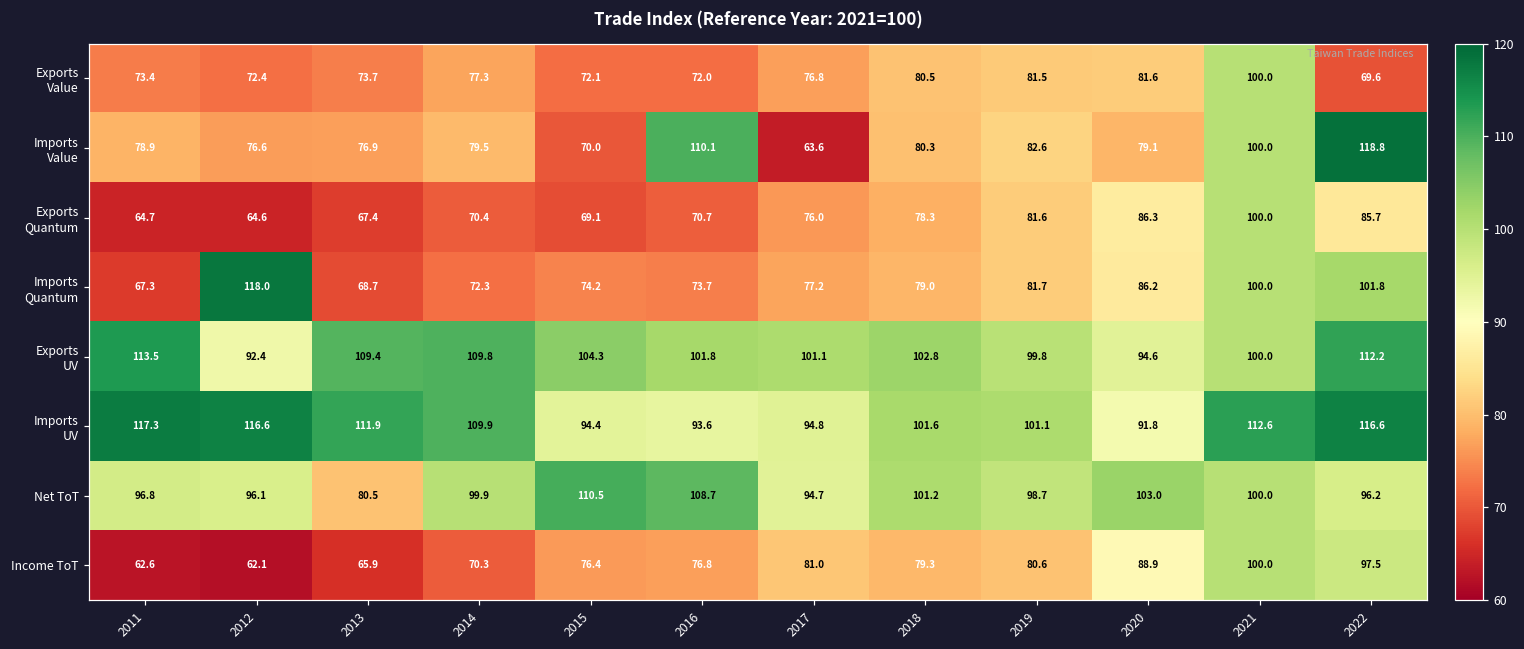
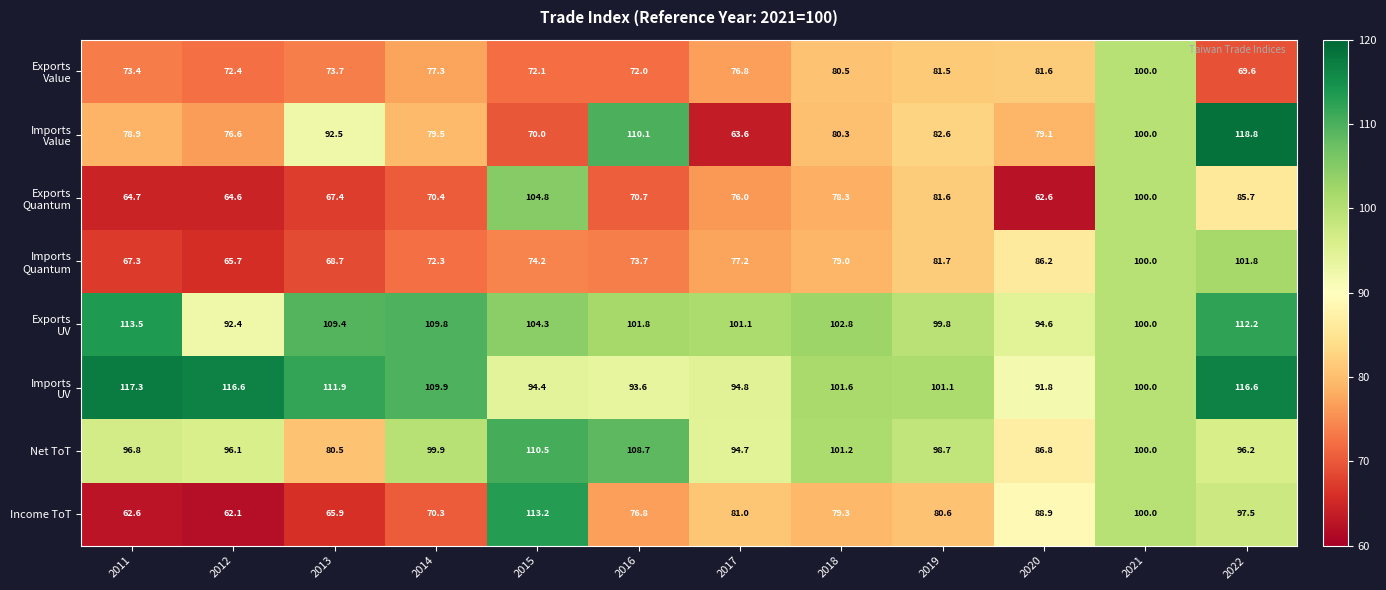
  {
    "Exports Value": {
      "2011": 73.4,
      "2012": 72.4,
      "2013": 73.7,
      "2014": 77.3,
      "2015": 72.1,
      "2016": 72.0,
      "2017": 76.8,
      "2018": 80.5,
      "2019": 81.5,
      "2020": 81.6,
      "2021": 100.0
    },
    "Imports Value": {
      "2011": 78.9,
      "2012": 76.6,
-     "2013": 76.9,
+     "2013": 92.5,
      "2014": 79.5,
      "2015": 70.0,
      "2016": 110.1,
      "2017": 63.6,
      "2018": 80.3,
      "2019": 82.6,
      "2020": 79.1,
      "2021": 100.0,
      "2022": 118.8
    },
    "Exports Quantum": {
      "2011": 64.7,
      "2012": 64.6,
      "2013": 67.4,
      "2014": 70.4,
-     "2015": 69.1,
+     "2015": 104.8,
      "2016": 70.7,
      "2017": 76.0,
      "2018": 78.3,
      "2019": 81.6,
-     "2020": 86.3,
+     "2020": 62.6,
      "2021": 100.0,
      "2022": 85.7
    },
    "Imports Quantum": {
      "2011": 67.3,
-     "2012": 118.0,
+     "2012": 65.7,
      "2013": 68.7,
      "2014": 72.3,
      "2015": 74.2,
      "2016": 73.7,
      "2017": 77.2,
      "2018": 79.0,
      "2019": 81.7,
      "2020": 86.2,
      "2021": 100.0,
      "2022": 101.8
    },
    "Exports UV": {
      "2011": 113.5,
      "2012": 92.4,
      "2013": 109.4,
      "2014": 109.8,
      "2015": 104.3,
      "2016": 101.8,
      "2017": 101.1,
      "2018": 102.8,
      "2019": 99.8,
      "2020": 94.6,
      "2021": 100.0,
      "2022": 112.2
    },
    "Imports UV": {
      "2011": 117.3,
      "2012": 116.6,
      "2013": 111.9,
      "2014": 109.9,
      "2015": 94.4,
      "2016": 93.6,
      "2017": 94.8,
      "2018": 101.6,
      "2019": 101.1,
      "2020": 91.8,
-     "2021": 112.6,
+     "2021": 100.0,
      "2022": 116.6
    },
    "Net ToT": {
      "2011": 96.8,
      "2012": 96.1,
      "2013": 80.5,
      "2014": 99.9,
      "2015": 110.5,
      "2016": 108.7,
      "2017": 94.7,
      "2018": 101.2,
      "2019": 98.7,
-     "2020": 103.0,
+     "2020": 86.8,
      "2021": 100.0,
      "2022": 96.2
    },
    "Income ToT": {
      "2011": 62.6,
      "2012": 62.1,
      "2013": 65.9,
      "2014": 70.3,
-     "2015": 76.4,
+     "2015": 113.2,
      "2016": 76.8,
      "2017": 81.0,
      "2018": 79.3,
      "2019": 80.6,
      "2020": 88.9,
      "2021": 100.0,
      "2022": 97.5
    }
  }
